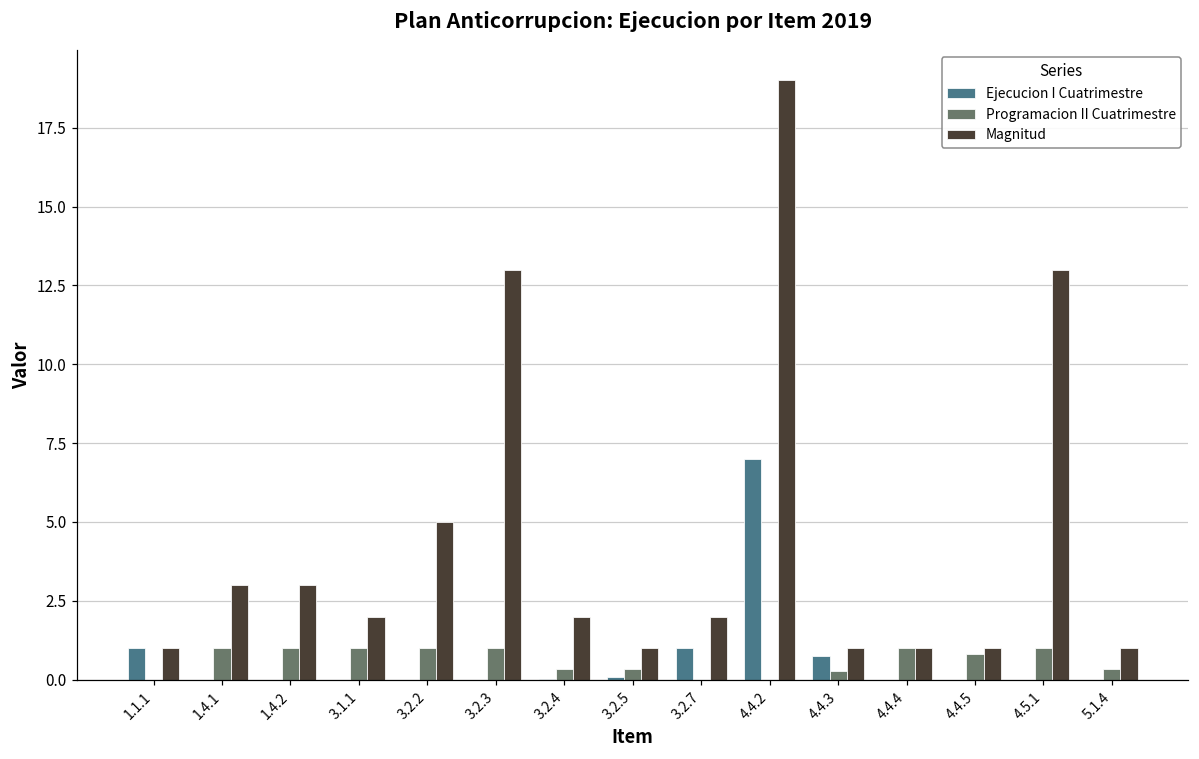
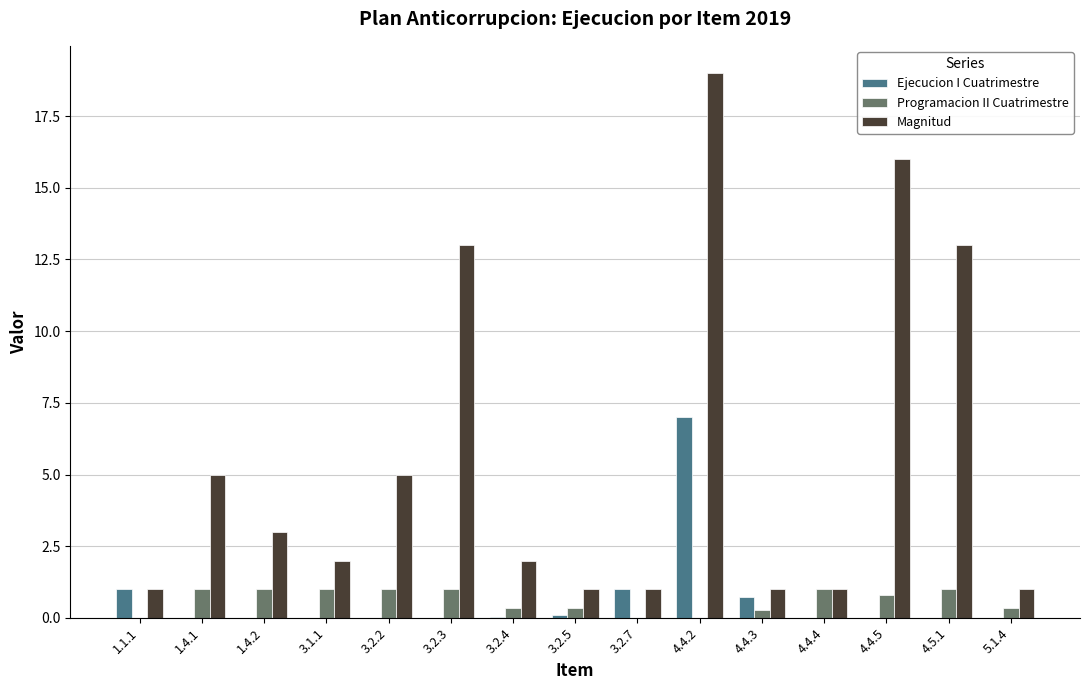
  {
    "Magnitud": {
      "1.1.1": 1,
-     "1.4.1": 3,
+     "1.4.1": 5,
      "1.4.2": 3,
      "3.1.1": 2,
      "3.2.2": 5,
      "3.2.3": 13,
      "3.2.4": 2,
      "3.2.5": 1,
-     "3.2.7": 2,
+     "3.2.7": 1,
      "4.4.2": 19,
      "4.4.3": 1,
      "4.4.4": 1,
-     "4.4.5": 1,
+     "4.4.5": 16,
      "4.5.1": 13,
      "5.1.4": 1
    }
  }
